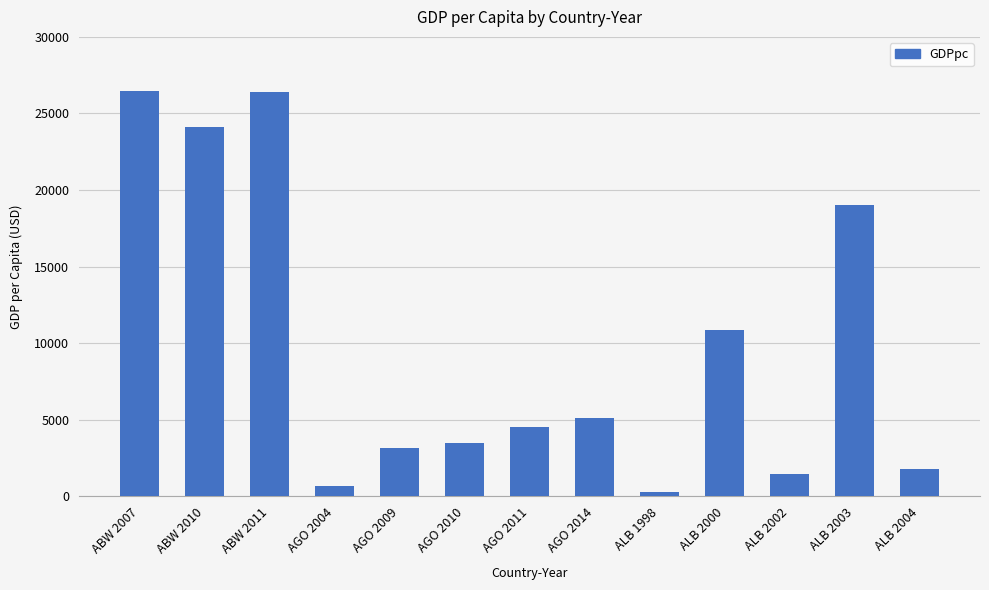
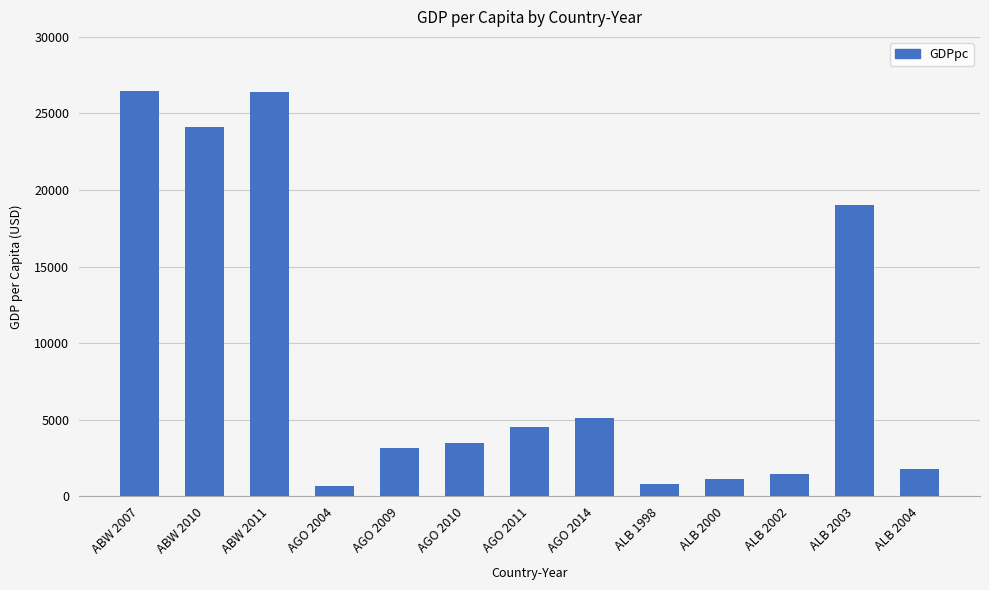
  {
    "ABW 2007": 26500,
    "ABW 2010": 24100,
    "ABW 2011": 26400,
    "AGO 2004": 700,
    "AGO 2009": 3100,
    "AGO 2010": 3500,
    "AGO 2011": 4500,
    "AGO 2014": 5100,
-   "ALB 1998": 300,
-   "ALB 2000": 10900,
+   "ALB 1998": 800,
+   "ALB 2000": 1100,
    "ALB 2002": 1400,
    "ALB 2003": 19000,
    "ALB 2004": 1800
  }
